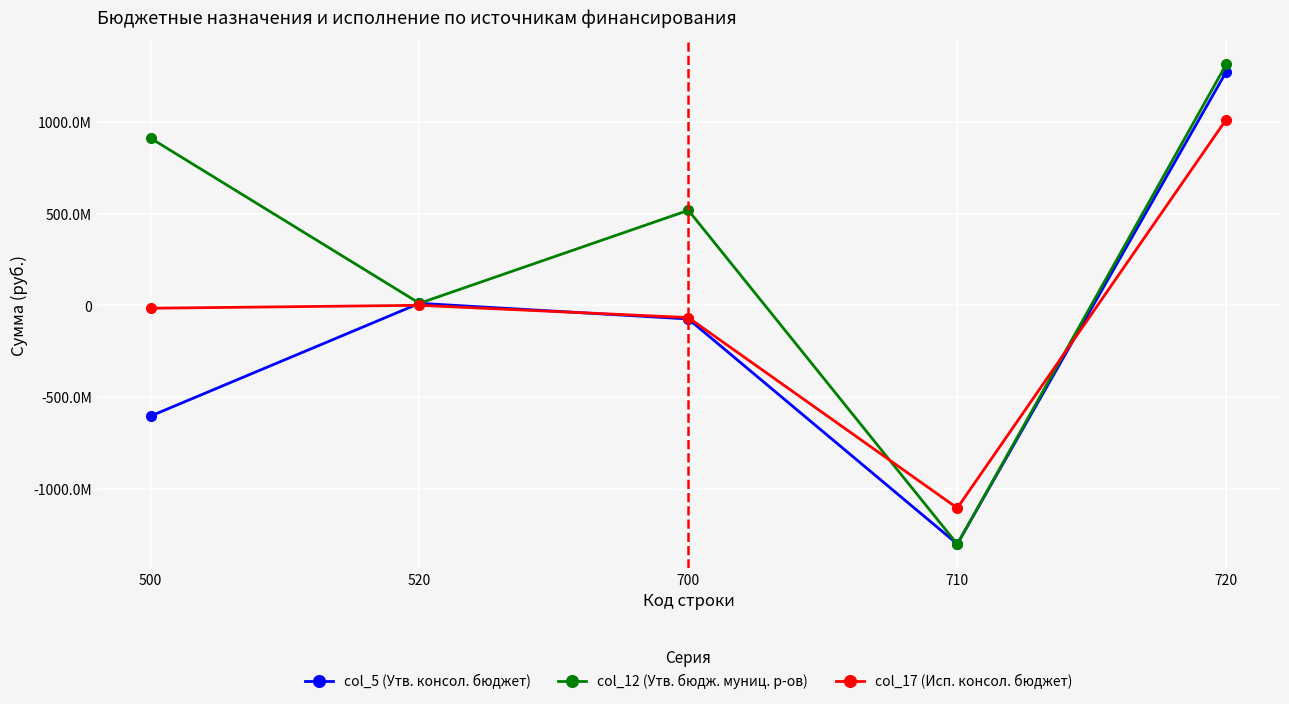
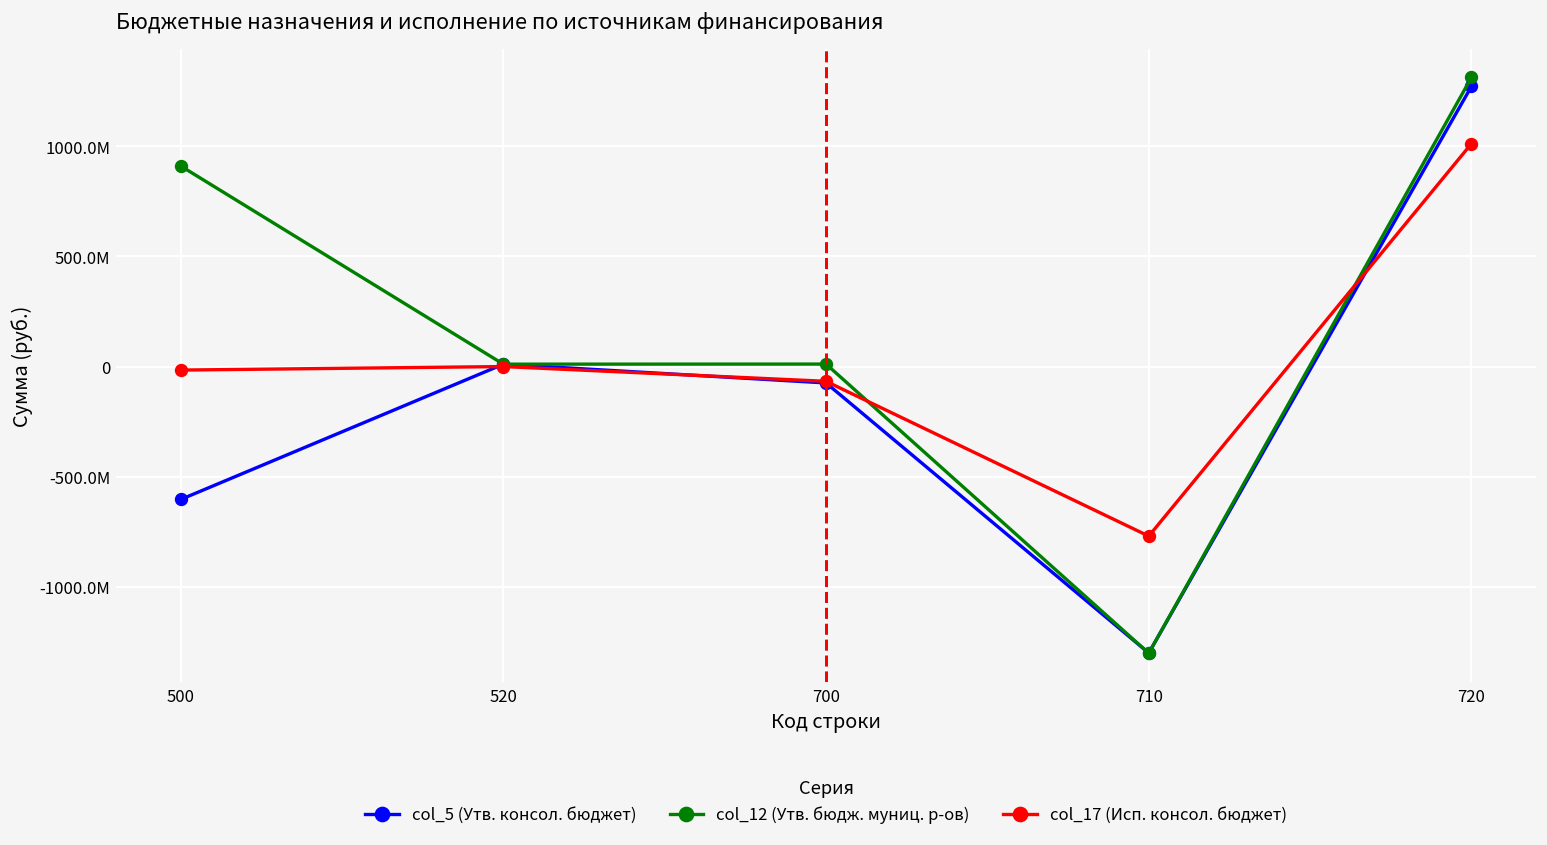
  {
    "col_5 (Утв. консол. бюджет)": {
      "500": -600000000,
      "720": 1270000000
    },
    "col_12 (Утв. бюдж. муниц. р-ов)": {
      "500": 910000000,
-     "700": 520000000,
+     "700": 10000000,
      "720": 1310000000
    },
    "col_17 (Исп. консол. бюджет)": {
      "500": -20000000,
-     "710": -1100000000,
+     "710": -770000000,
      "720": 1010000000
    }
  }
